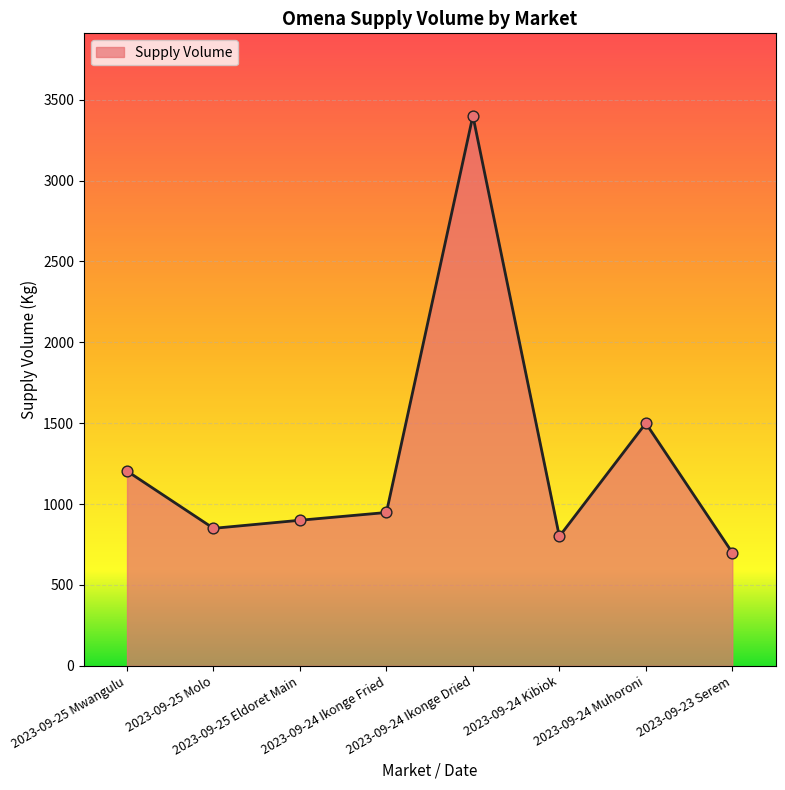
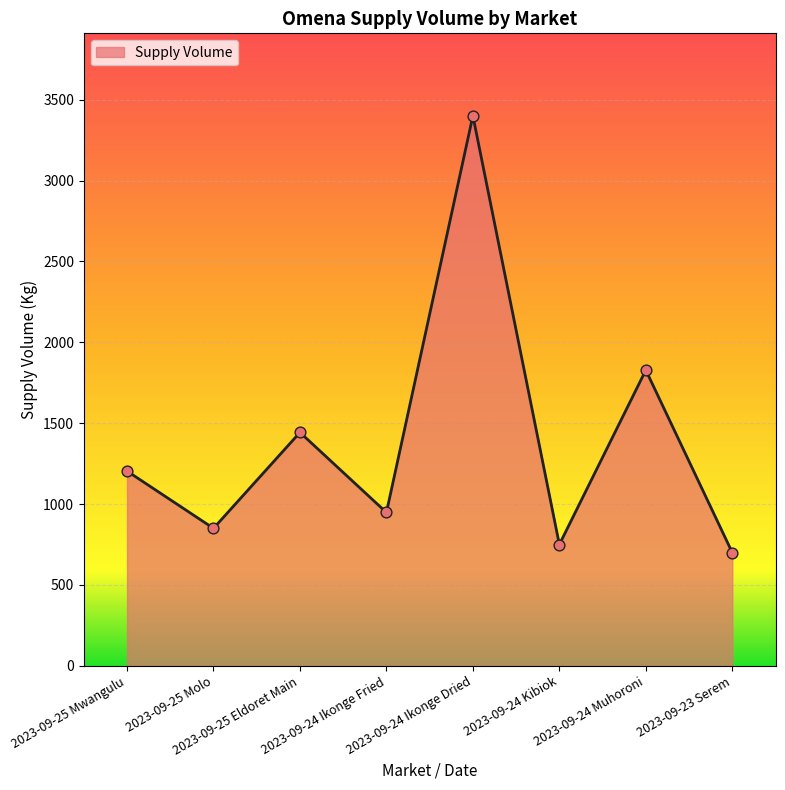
  {
    "2023-09-25 Mwangulu": 1200,
    "2023-09-25 Molo": 850,
-   "2023-09-25 Eldoret Main": 900,
+   "2023-09-25 Eldoret Main": 1440,
    "2023-09-24 Ikonge Fried": 950,
    "2023-09-24 Ikonge Dried": 3400,
-   "2023-09-24 Kibiok": 800,
-   "2023-09-24 Muhoroni": 1500,
+   "2023-09-24 Kibiok": 750,
+   "2023-09-24 Muhoroni": 1830,
    "2023-09-23 Serem": 700
  }
